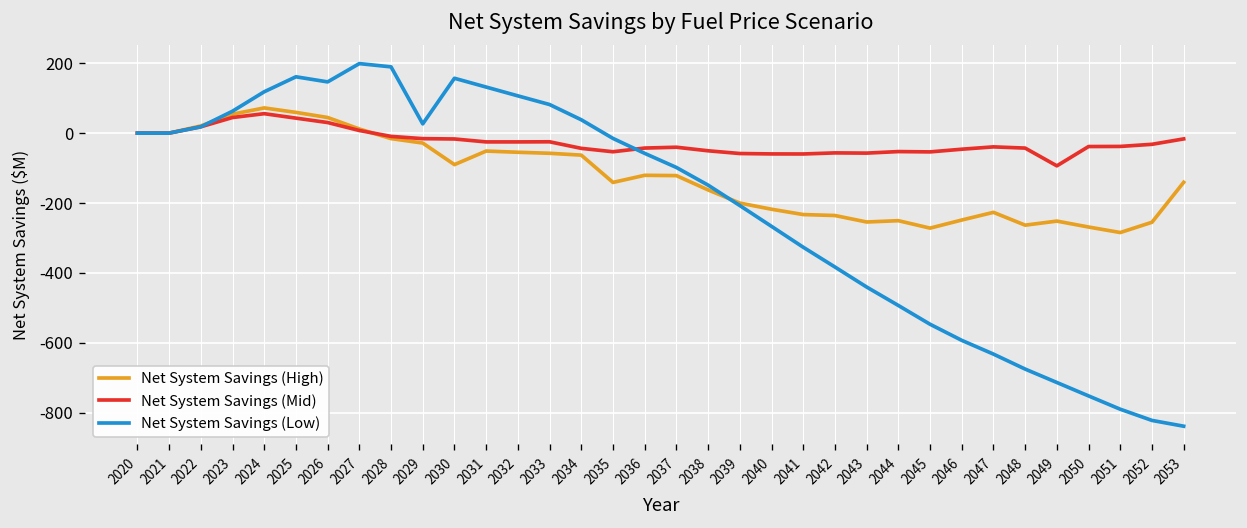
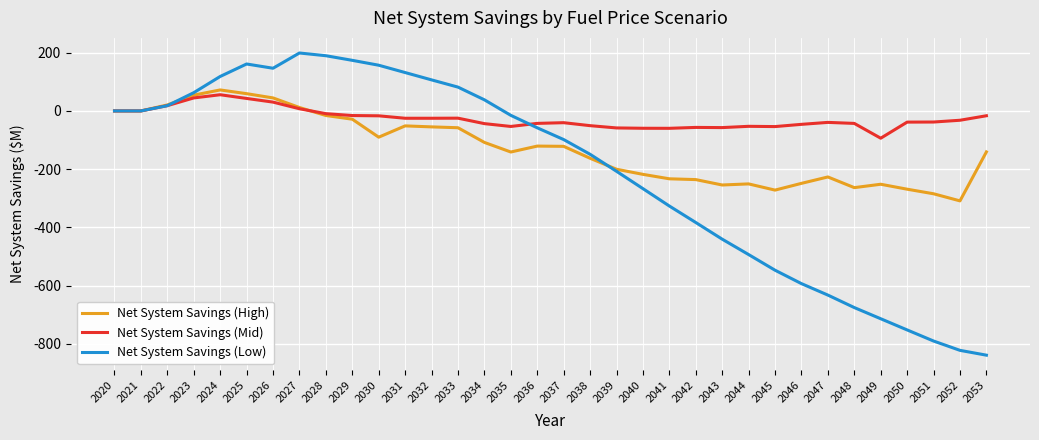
  {
    "Net System Savings (High)": {
      "2024": 70,
      "2025": 60,
      "2026": 40,
      "2029": -30,
      "2030": -90,
      "2031": -50,
      "2032": -50,
      "2033": -60,
-     "2034": -60,
+     "2034": -110,
      "2035": -140,
      "2036": -120,
      "2037": -120,
      "2038": -160,
      "2040": -220,
      "2041": -230,
      "2042": -240,
      "2043": -250,
      "2044": -250,
      "2045": -270,
      "2046": -250,
      "2047": -230,
      "2048": -260,
      "2049": -250,
      "2050": -270,
      "2051": -280,
-     "2052": -260,
+     "2052": -310,
      "2053": -140
    },
    "Net System Savings (Mid)": {
      "2023": 40,
      "2024": 60,
      "2025": 40,
      "2026": 30,
      "2029": -20,
      "2030": -20,
      "2031": -30,
      "2032": -30,
      "2033": -20,
      "2034": -40,
      "2035": -50,
      "2036": -40,
      "2037": -40,
      "2038": -50,
      "2039": -60,
      "2040": -60,
      "2041": -60,
      "2042": -60,
      "2043": -60,
      "2044": -50,
      "2045": -50,
      "2046": -50,
      "2047": -40,
      "2048": -40,
      "2049": -90,
      "2050": -40,
      "2051": -40,
      "2052": -30,
      "2053": -20
    },
    "Net System Savings (Low)": {
      "2024": 120,
      "2025": 160,
      "2026": 150,
      "2027": 200,
      "2028": 190,
-     "2029": 30,
+     "2029": 170,
      "2030": 160,
      "2031": 130,
      "2032": 110,
      "2033": 80,
      "2034": 40,
      "2035": -20,
      "2036": -60,
      "2037": -100,
      "2038": -150,
      "2040": -270,
      "2041": -330,
      "2042": -380,
      "2043": -440,
      "2044": -490,
      "2045": -550,
      "2046": -590,
      "2047": -630,
      "2048": -680,
      "2049": -710,
      "2050": -750,
      "2051": -790,
      "2052": -820,
      "2053": -840
    }
  }
